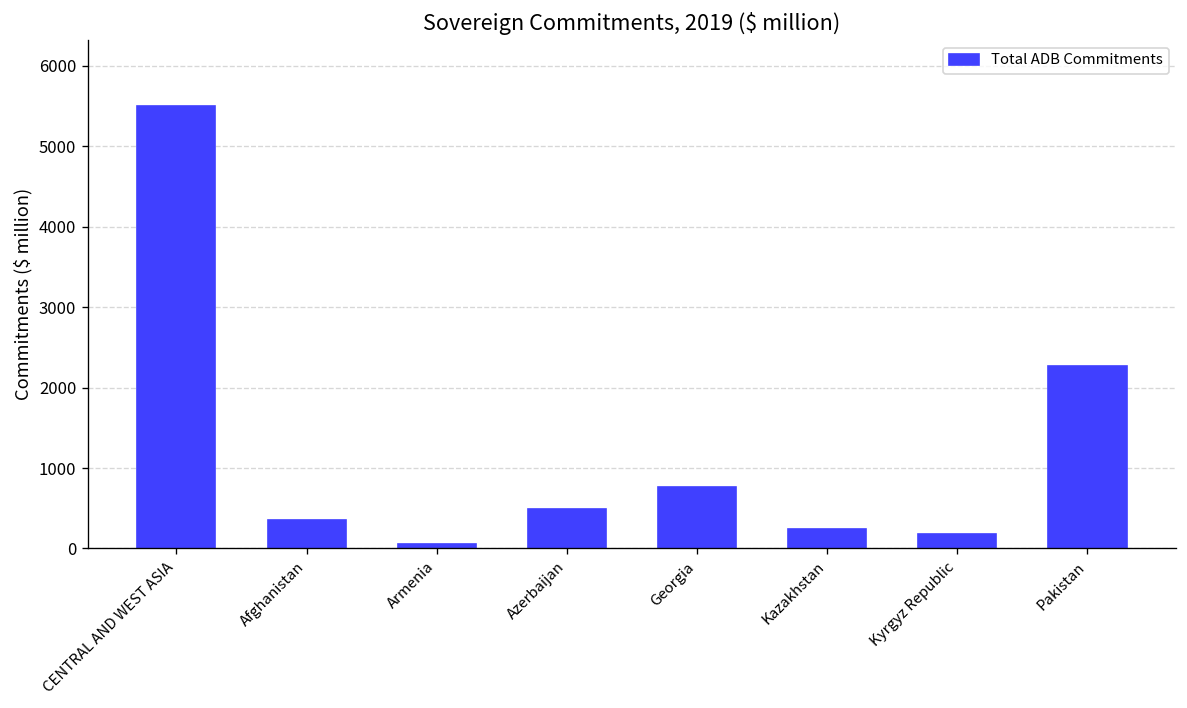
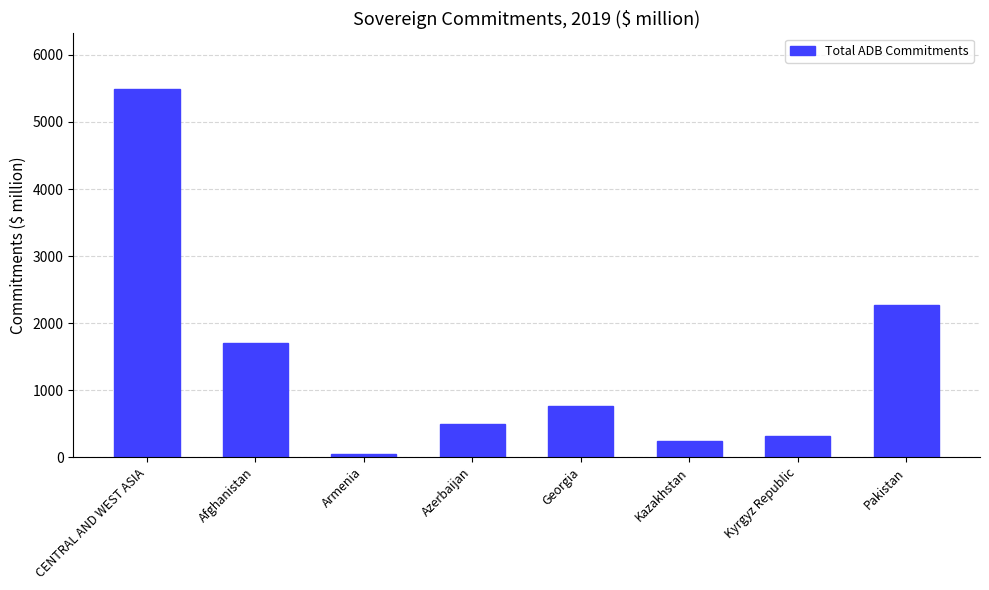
  {
    "CENTRAL AND WEST ASIA": 5500,
-   "Afghanistan": 300,
+   "Afghanistan": 1700,
    "Armenia": 100,
    "Azerbaijan": 500,
    "Georgia": 800,
    "Kazakhstan": 200,
-   "Kyrgyz Republic": 200,
+   "Kyrgyz Republic": 300,
    "Pakistan": 2300
  }
